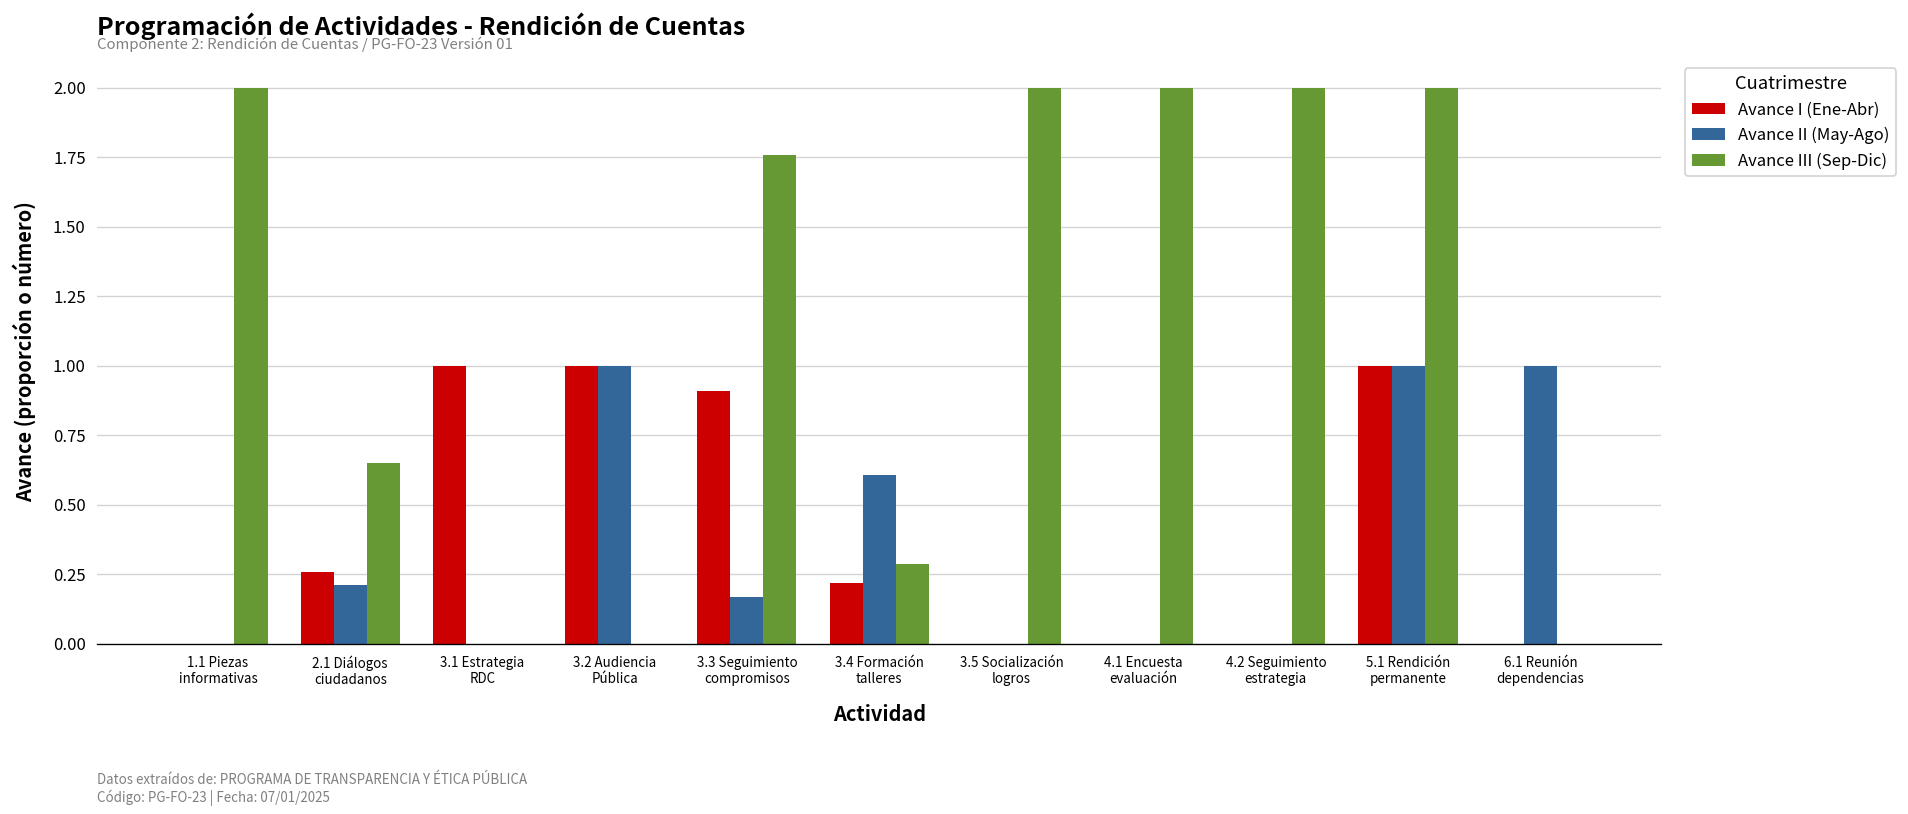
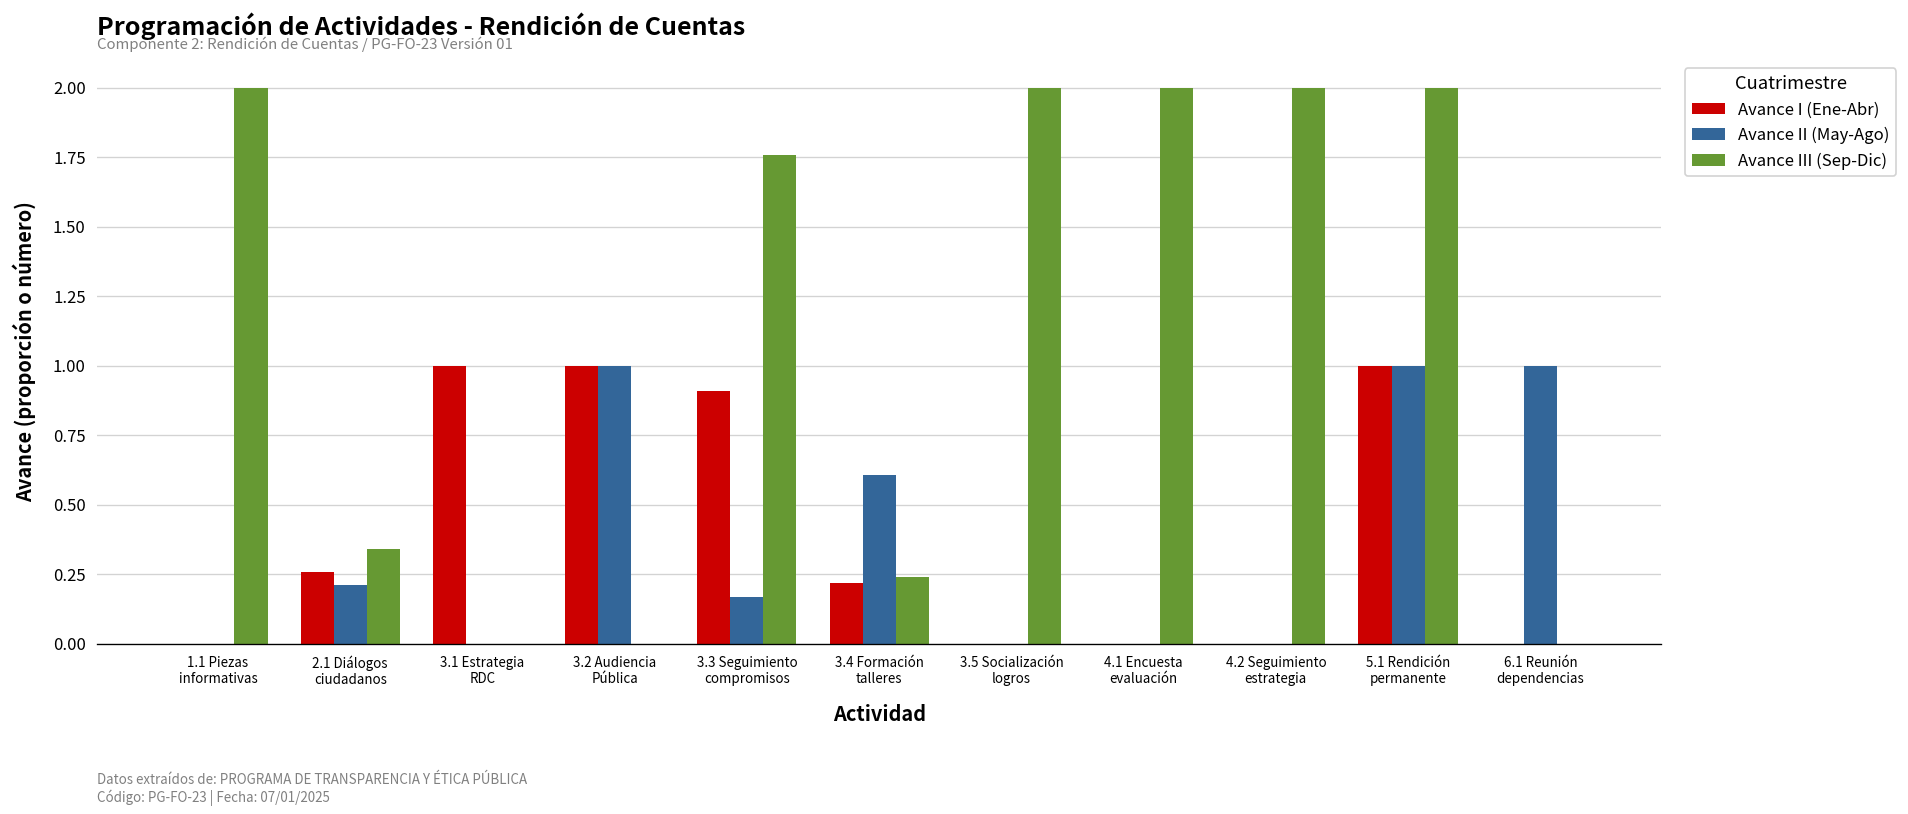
  {
    "Avance I (Ene-Abr)": {
      "1.1 Piezas informativas": 0.00,
      "2.1 Diálogos ciudadanos": 0.26,
      "3.1 Estrategia RDC": 1.00,
      "3.2 Audiencia Pública": 1.00,
      "3.3 Seguimiento compromisos": 0.91,
      "3.4 Formación talleres": 0.22,
      "3.5 Socialización logros": 0.00,
      "4.1 Encuesta evaluación": 0.00,
      "4.2 Seguimiento estrategia": 0.00,
      "5.1 Rendición permanente": 1.00,
      "6.1 Reunión dependencias": 0.00
    },
    "Avance II (May-Ago)": {
      "1.1 Piezas informativas": 0.00,
      "2.1 Diálogos ciudadanos": 0.21,
      "3.1 Estrategia RDC": 0.00,
      "3.2 Audiencia Pública": 1.00,
      "3.3 Seguimiento compromisos": 0.17,
      "3.4 Formación talleres": 0.61,
      "3.5 Socialización logros": 0.00,
      "4.1 Encuesta evaluación": 0.00,
      "4.2 Seguimiento estrategia": 0.00,
      "5.1 Rendición permanente": 1.00,
      "6.1 Reunión dependencias": 1.00
    },
    "Avance III (Sep-Dic)": {
      "1.1 Piezas informativas": 2.00,
-     "2.1 Diálogos ciudadanos": 0.65,
+     "2.1 Diálogos ciudadanos": 0.34,
      "3.1 Estrategia RDC": 0.00,
      "3.2 Audiencia Pública": 0.00,
      "3.3 Seguimiento compromisos": 1.76,
-     "3.4 Formación talleres": 0.29,
+     "3.4 Formación talleres": 0.24,
      "3.5 Socialización logros": 2.00,
      "4.1 Encuesta evaluación": 2.00,
      "4.2 Seguimiento estrategia": 2.00,
      "5.1 Rendición permanente": 2.00,
      "6.1 Reunión dependencias": 0.00
    }
  }
